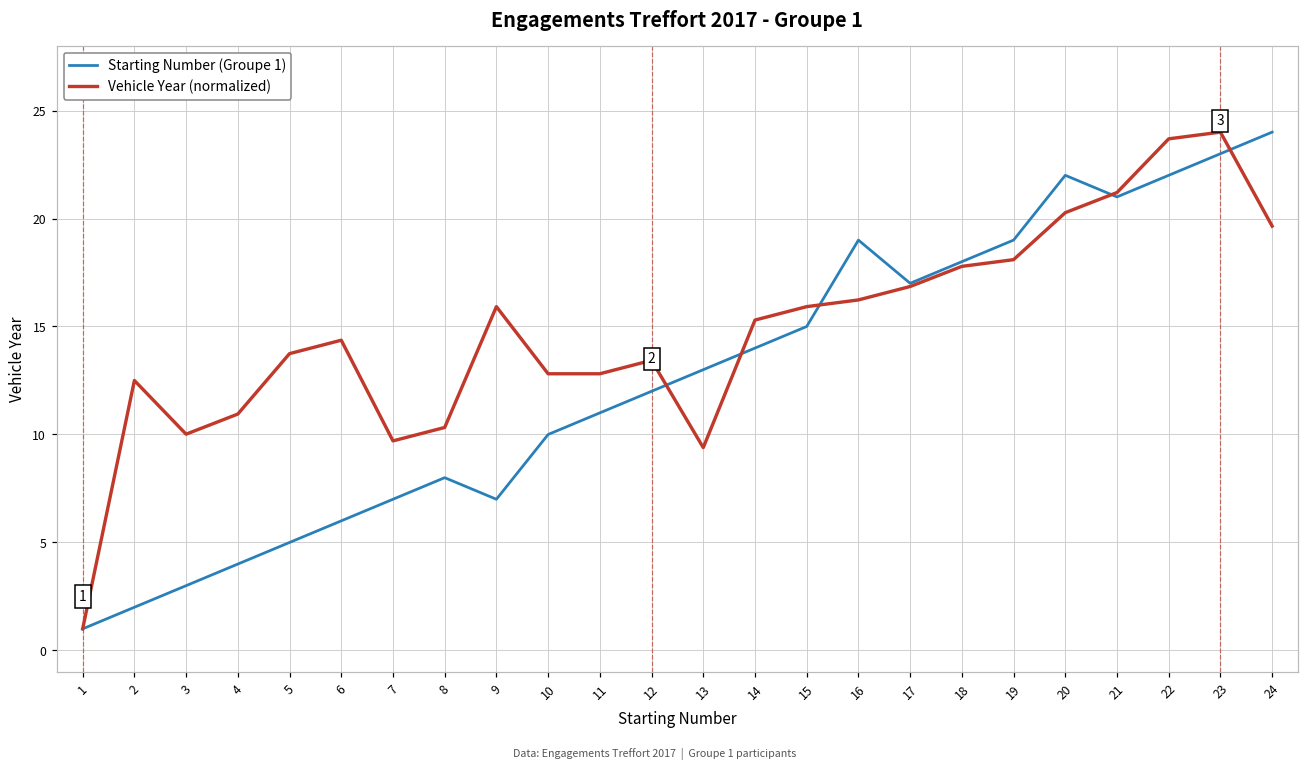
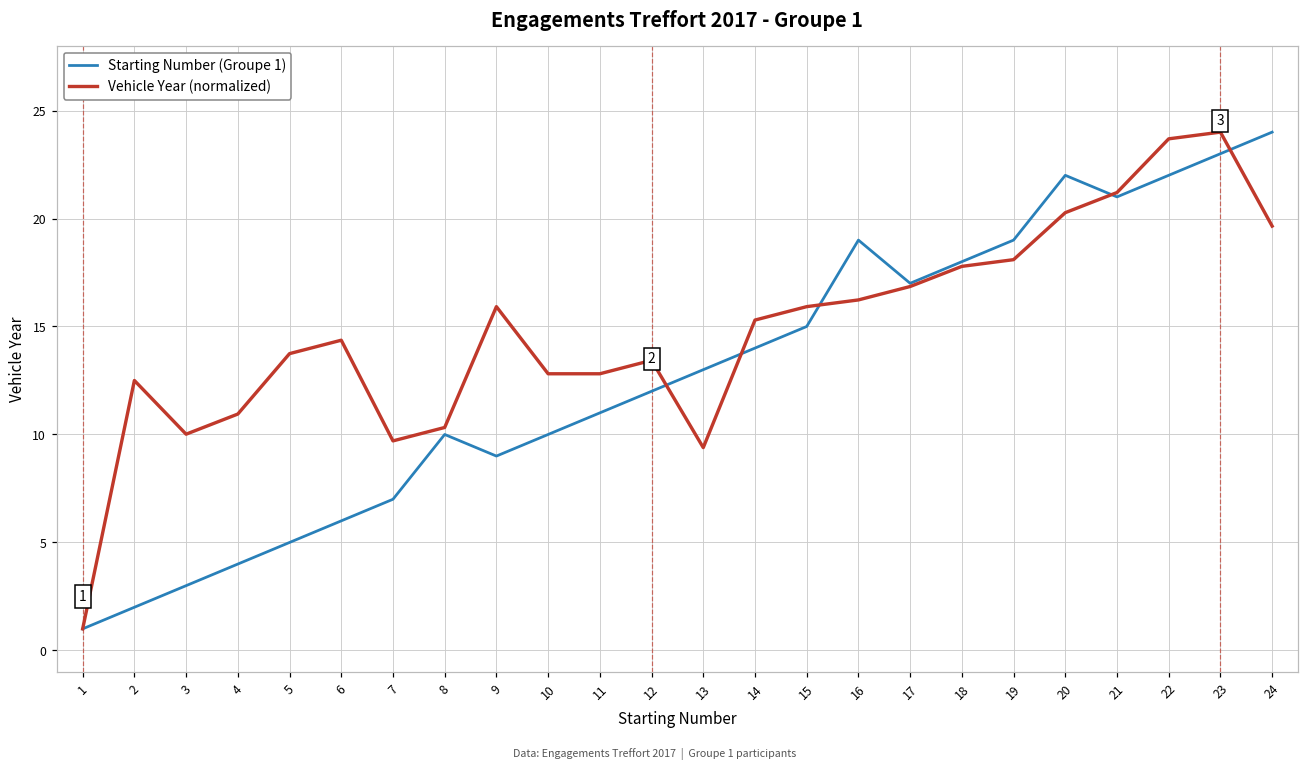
  {
    "Starting Number (Groupe 1)": {
      "2": 2,
      "3": 3,
      "4": 4,
      "5": 5,
      "6": 6,
      "7": 7,
-     "8": 8,
-     "9": 7,
+     "8": 10,
+     "9": 9,
      "10": 10,
      "11": 11,
      "12": 12,
      "13": 13,
      "14": 14,
      "15": 15,
      "16": 19,
      "17": 17,
      "18": 18,
      "19": 19,
      "20": 22,
      "21": 21,
      "22": 22,
      "23": 23,
      "24": 24
    },
    "Vehicle Year (normalized)": {
      "2": 12.5,
      "3": 10,
      "4": 11,
      "5": 13.7,
      "6": 14.4,
      "7": 9.7,
      "8": 10.3,
      "9": 16,
      "10": 12.8,
      "11": 12.8,
      "13": 9.4,
      "14": 15.3,
      "15": 16,
      "16": 16.2,
      "17": 16.9,
      "18": 17.8,
      "19": 18,
      "20": 20.3,
      "21": 21.2,
      "22": 23.7,
      "24": 19.6
    }
  }
